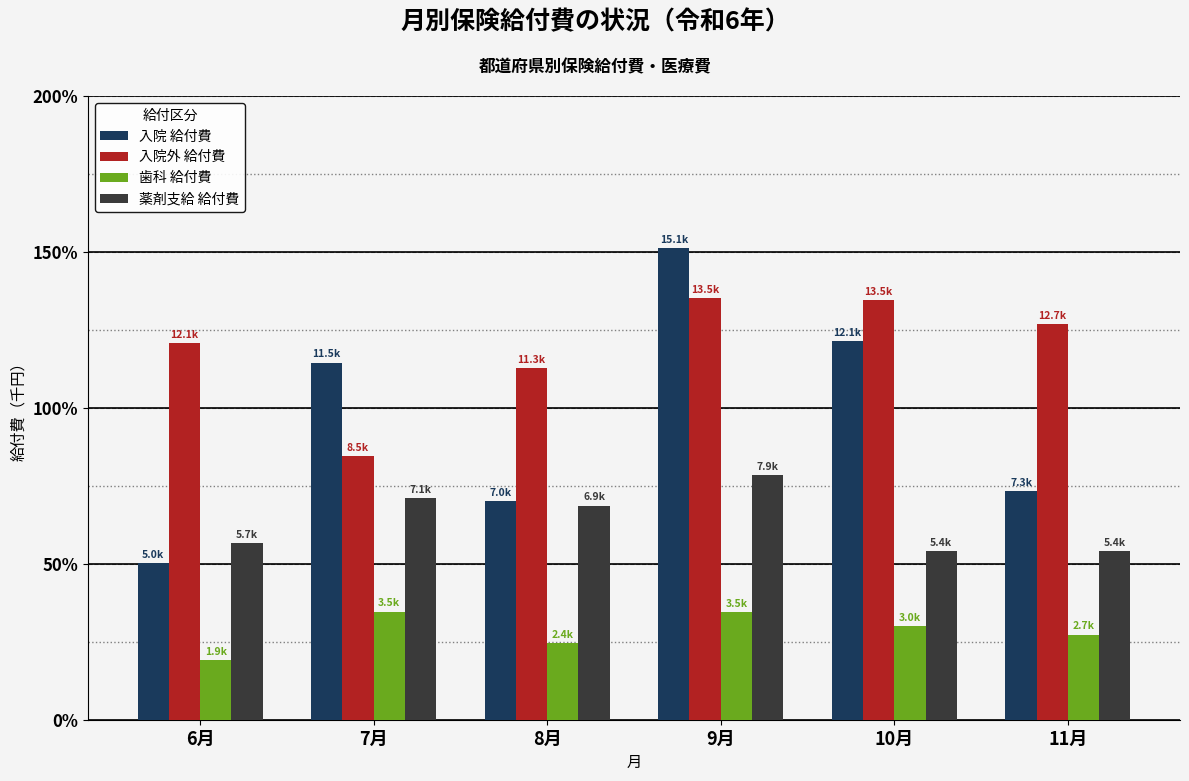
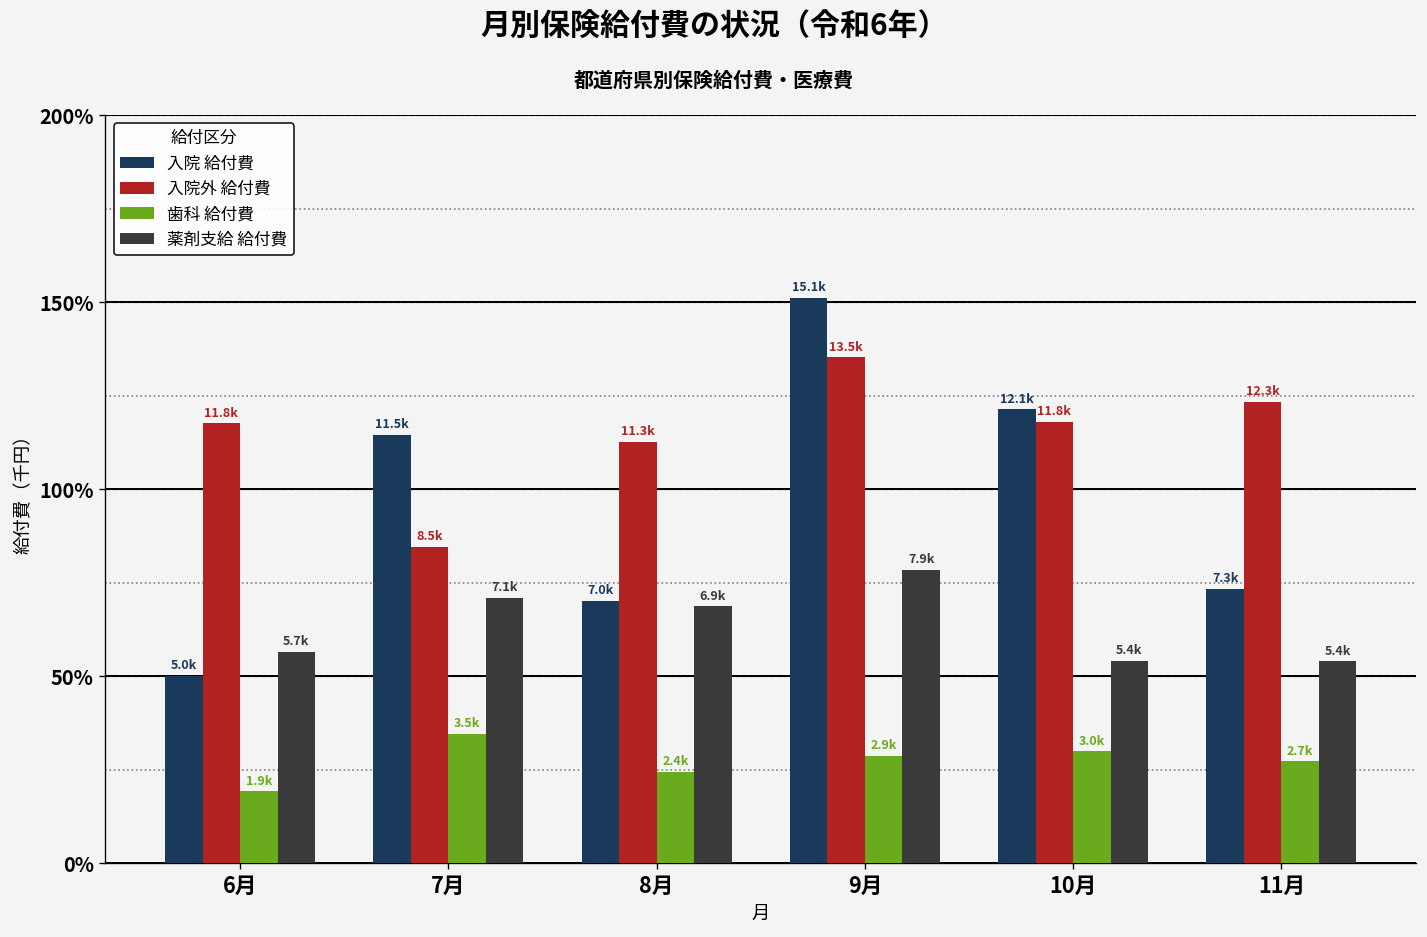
  {
    "入院外 給付費": {
-     "6月": "12.1k",
+     "6月": "11.8k",
      "7月": "8.5k",
      "8月": "11.3k",
      "9月": "13.5k",
-     "10月": "13.5k",
-     "11月": "12.7k"
+     "10月": "11.8k",
+     "11月": "12.3k"
    },
    "歯科 給付費": {
      "6月": "1.9k",
      "7月": "3.5k",
      "8月": "2.4k",
-     "9月": "3.5k",
+     "9月": "2.9k",
      "10月": "3.0k",
      "11月": "2.7k"
    }
  }
